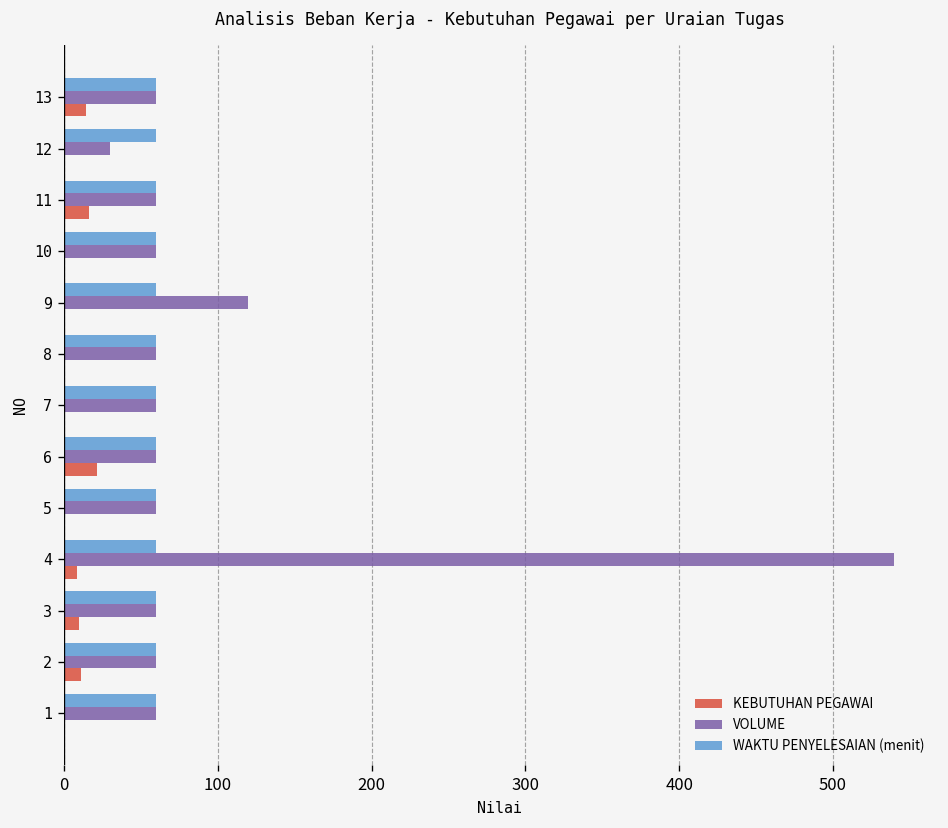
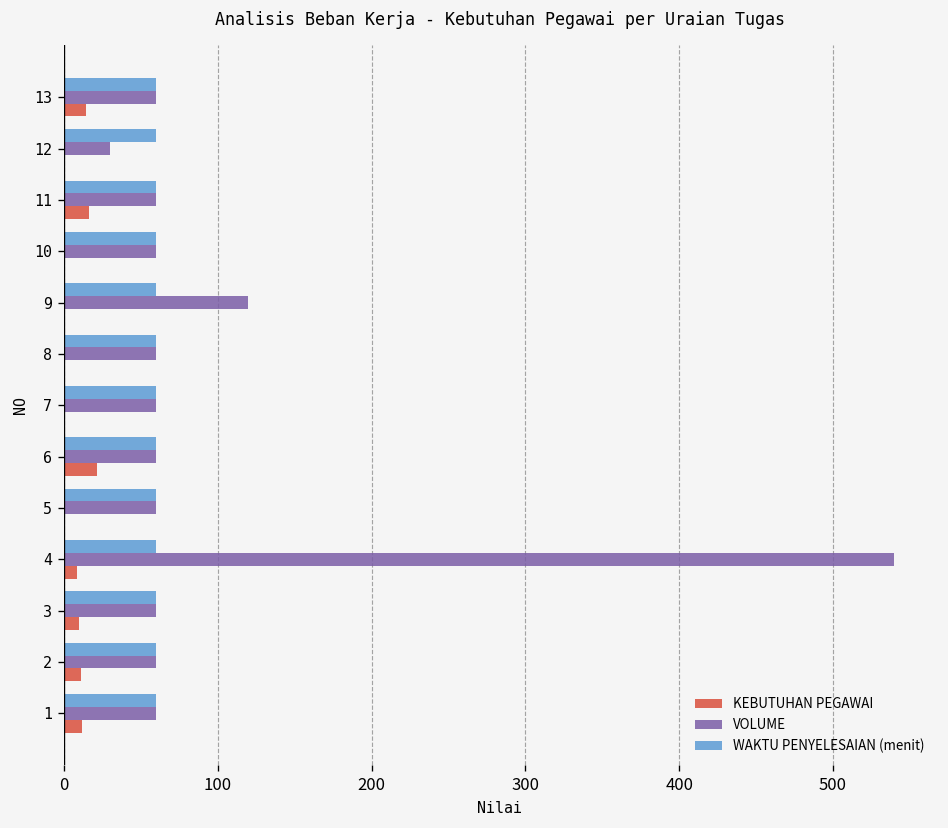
  {
    "KEBUTUHAN PEGAWAI": {
      "13": 14,
      "11": 17,
      "6": 22,
      "4": 8,
      "3": 10,
      "2": 11,
-     "1": 0
+     "1": 12
    },
    "VOLUME": {
      "13": 60,
      "12": 30,
      "11": 60,
      "10": 60,
      "9": 120,
      "8": 60,
      "7": 60,
      "6": 60,
      "5": 60,
      "4": 540,
      "3": 60,
      "2": 60,
      "1": 60
    },
    "WAKTU PENYELESAIAN (menit)": {
      "13": 60,
      "12": 60,
      "11": 60,
      "10": 60,
      "9": 60,
      "8": 60,
      "7": 60,
      "6": 60,
      "5": 60,
      "4": 60,
      "3": 60,
      "2": 60,
      "1": 60
    }
  }
